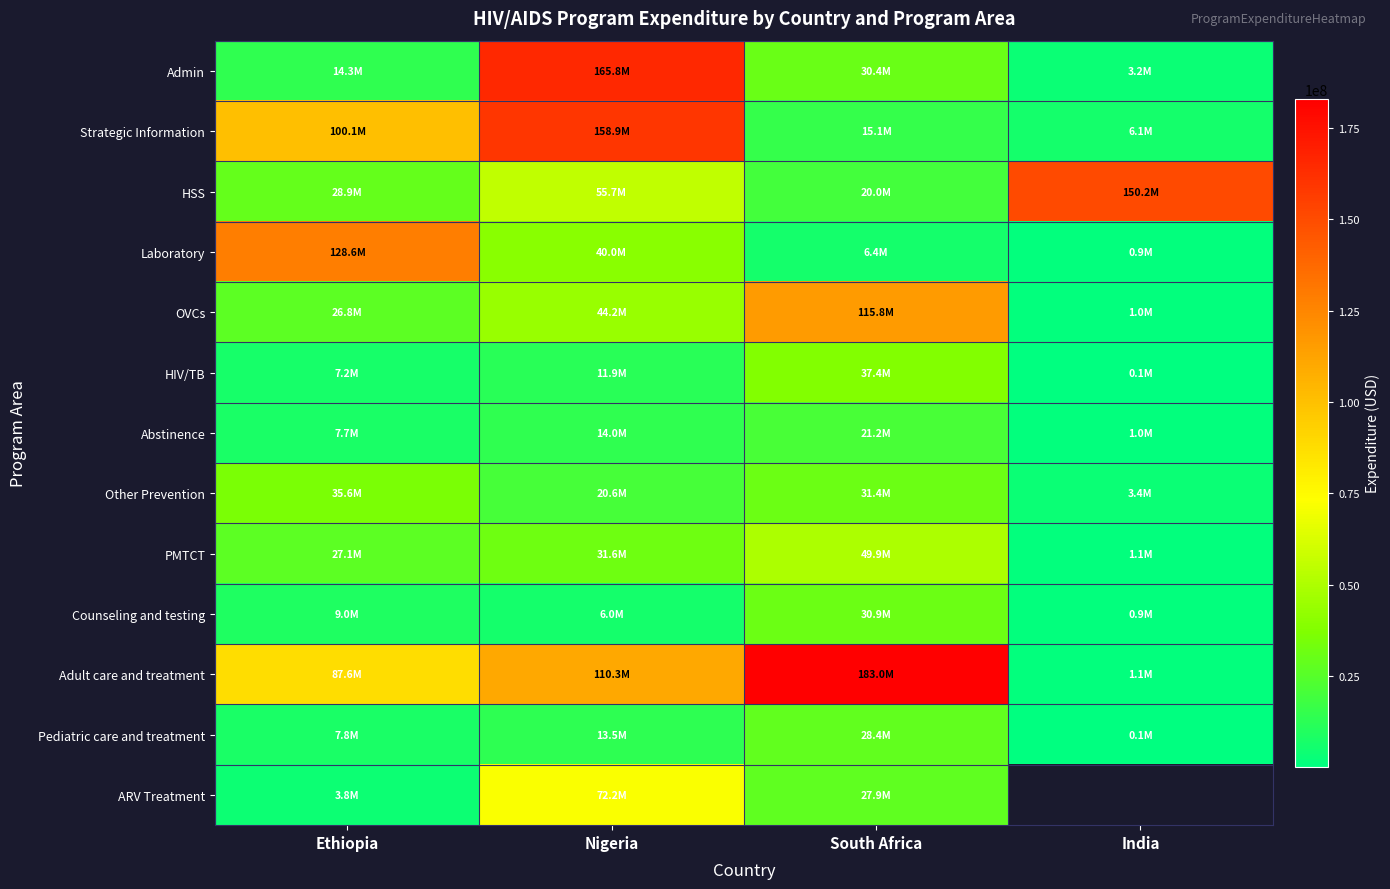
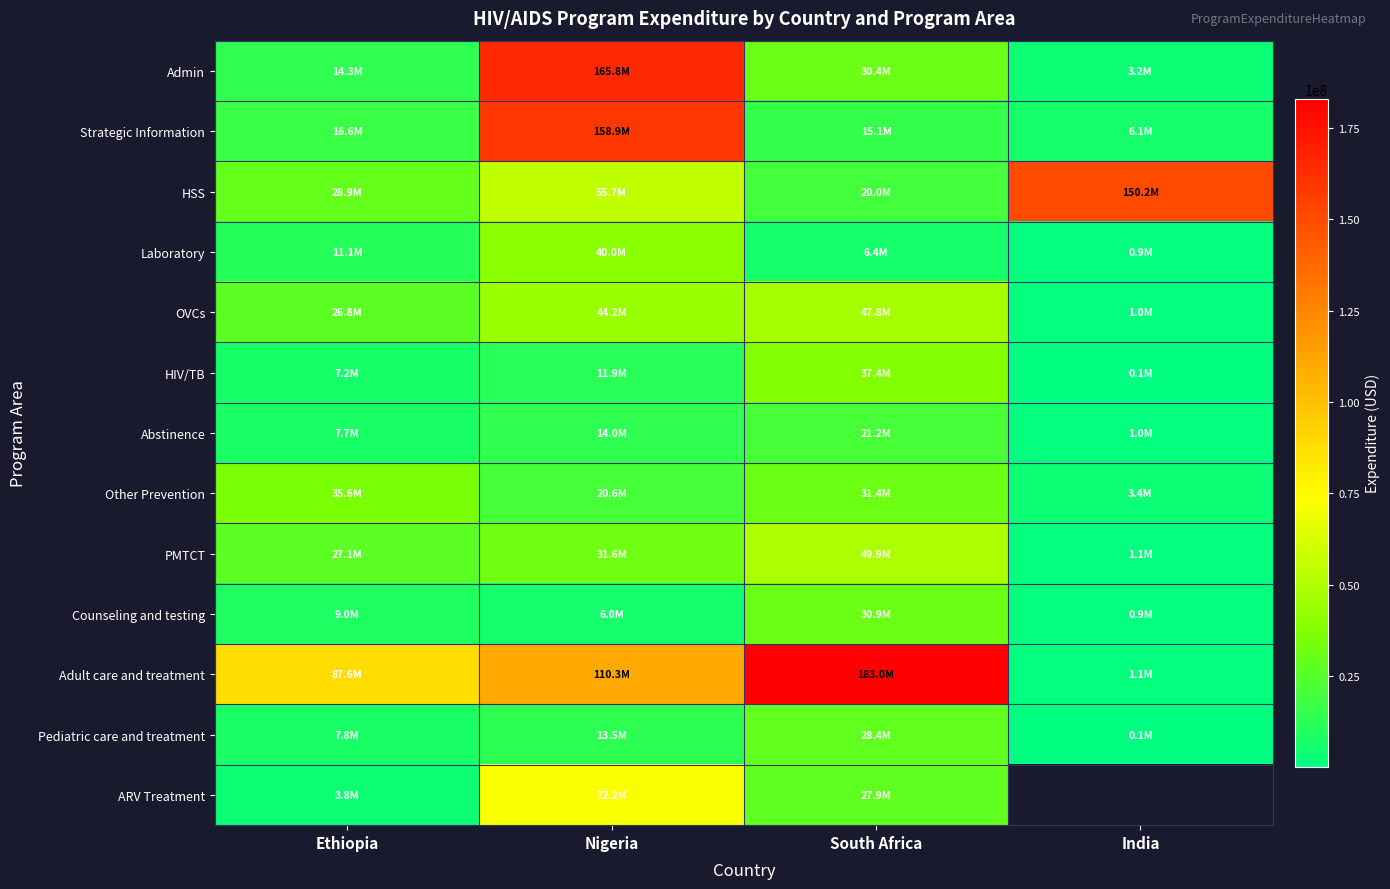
  {
    "Admin": {
      "Ethiopia": "14.3M",
      "Nigeria": "165.8M",
      "South Africa": "30.4M",
      "India": "3.2M"
    },
    "Strategic Information": {
-     "Ethiopia": "100.1M",
+     "Ethiopia": "16.6M",
      "Nigeria": "158.9M",
      "South Africa": "15.1M",
      "India": "6.1M"
    },
    "HSS": {
      "Ethiopia": "28.9M",
      "Nigeria": "55.7M",
      "South Africa": "20.0M",
      "India": "150.2M"
    },
    "Laboratory": {
-     "Ethiopia": "128.6M",
+     "Ethiopia": "11.1M",
      "Nigeria": "40.0M",
      "South Africa": "6.4M",
      "India": "0.9M"
    },
    "OVCs": {
      "Ethiopia": "26.8M",
      "Nigeria": "44.2M",
-     "South Africa": "115.8M",
+     "South Africa": "47.8M",
      "India": "1.0M"
    },
    "HIV/TB": {
      "Ethiopia": "7.2M",
      "Nigeria": "11.9M",
      "South Africa": "37.4M",
      "India": "0.1M"
    },
    "Abstinence": {
      "Ethiopia": "7.7M",
      "Nigeria": "14.0M",
      "South Africa": "21.2M",
      "India": "1.0M"
    },
    "Other Prevention": {
      "Ethiopia": "35.6M",
      "Nigeria": "20.6M",
      "South Africa": "31.4M",
      "India": "3.4M"
    },
    "PMTCT": {
      "Ethiopia": "27.1M",
      "Nigeria": "31.6M",
      "South Africa": "49.9M",
      "India": "1.1M"
    },
    "Counseling and testing": {
      "Ethiopia": "9.0M",
      "Nigeria": "6.0M",
      "South Africa": "30.9M",
      "India": "0.9M"
    },
    "Adult care and treatment": {
      "Ethiopia": "87.6M",
      "Nigeria": "110.3M",
      "South Africa": "183.0M",
      "India": "1.1M"
    },
    "Pediatric care and treatment": {
      "Ethiopia": "7.8M",
      "Nigeria": "13.5M",
      "South Africa": "28.4M",
      "India": "0.1M"
    },
    "ARV Treatment": {
      "Ethiopia": "3.8M",
      "Nigeria": "72.2M",
      "South Africa": "27.9M"
    }
  }
